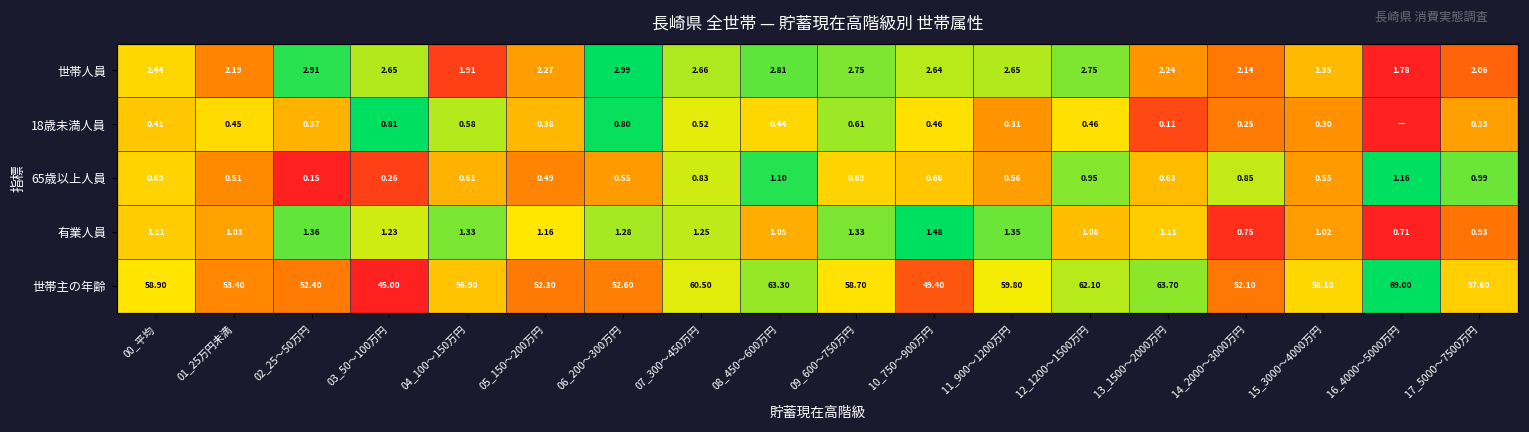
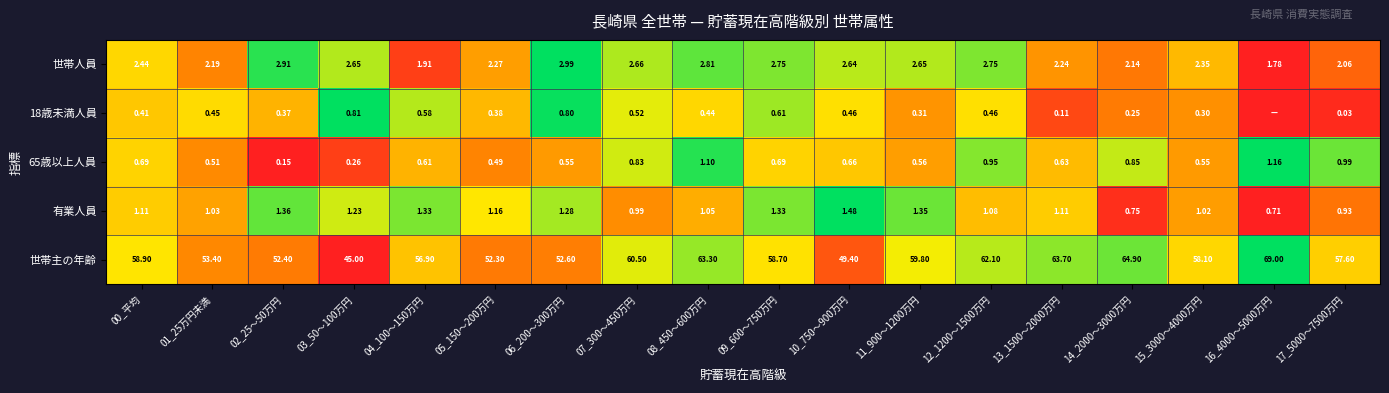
  {
    "世帯人員": {
      "00_平均": 2.44,
      "01_25万円未満": 2.19,
      "02_25～50万円": 2.91,
      "03_50～100万円": 2.65,
      "04_100～150万円": 1.91,
      "05_150～200万円": 2.27,
      "06_200～300万円": 2.99,
      "07_300～450万円": 2.66,
      "08_450～600万円": 2.81,
      "09_600～750万円": 2.75,
      "10_750～900万円": 2.64,
      "11_900～1200万円": 2.65,
      "12_1200～1500万円": 2.75,
      "13_1500～2000万円": 2.24,
      "14_2000～3000万円": 2.14,
      "15_3000～4000万円": 2.35,
      "16_4000～5000万円": 1.78,
      "17_5000～7500万円": 2.06
    },
    "18歳未満人員": {
      "00_平均": 0.41,
      "01_25万円未満": 0.45,
      "02_25～50万円": 0.37,
      "03_50～100万円": 0.81,
      "04_100～150万円": 0.58,
      "05_150～200万円": 0.38,
      "06_200～300万円": 0.80,
      "07_300～450万円": 0.52,
      "08_450～600万円": 0.44,
      "09_600～750万円": 0.61,
      "10_750～900万円": 0.46,
      "11_900～1200万円": 0.31,
      "12_1200～1500万円": 0.46,
      "13_1500～2000万円": 0.11,
      "14_2000～3000万円": 0.25,
      "15_3000～4000万円": 0.30,
-     "17_5000～7500万円": 0.33
+     "17_5000～7500万円": 0.03
    },
    "65歳以上人員": {
      "00_平均": 0.69,
      "01_25万円未満": 0.51,
      "02_25～50万円": 0.15,
      "03_50～100万円": 0.26,
      "04_100～150万円": 0.61,
      "05_150～200万円": 0.49,
      "06_200～300万円": 0.55,
      "07_300～450万円": 0.83,
      "08_450～600万円": 1.10,
      "09_600～750万円": 0.69,
      "10_750～900万円": 0.66,
      "11_900～1200万円": 0.56,
      "12_1200～1500万円": 0.95,
      "13_1500～2000万円": 0.63,
      "14_2000～3000万円": 0.85,
      "15_3000～4000万円": 0.55,
      "16_4000～5000万円": 1.16,
      "17_5000～7500万円": 0.99
    },
    "有業人員": {
      "00_平均": 1.11,
      "01_25万円未満": 1.03,
      "02_25～50万円": 1.36,
      "03_50～100万円": 1.23,
      "04_100～150万円": 1.33,
      "05_150～200万円": 1.16,
      "06_200～300万円": 1.28,
-     "07_300～450万円": 1.25,
+     "07_300～450万円": 0.99,
      "08_450～600万円": 1.05,
      "09_600～750万円": 1.33,
      "10_750～900万円": 1.48,
      "11_900～1200万円": 1.35,
      "12_1200～1500万円": 1.08,
      "13_1500～2000万円": 1.11,
      "14_2000～3000万円": 0.75,
      "15_3000～4000万円": 1.02,
      "16_4000～5000万円": 0.71,
      "17_5000～7500万円": 0.93
    },
    "世帯主の年齢": {
      "00_平均": 58.90,
      "01_25万円未満": 53.40,
      "02_25～50万円": 52.40,
      "03_50～100万円": 45.00,
      "04_100～150万円": 56.90,
      "05_150～200万円": 52.30,
      "06_200～300万円": 52.60,
      "07_300～450万円": 60.50,
      "08_450～600万円": 63.30,
      "09_600～750万円": 58.70,
      "10_750～900万円": 49.40,
      "11_900～1200万円": 59.80,
      "12_1200～1500万円": 62.10,
      "13_1500～2000万円": 63.70,
-     "14_2000～3000万円": 52.10,
+     "14_2000～3000万円": 64.90,
      "15_3000～4000万円": 58.10,
      "16_4000～5000万円": 69.00,
      "17_5000～7500万円": 57.60
    }
  }
